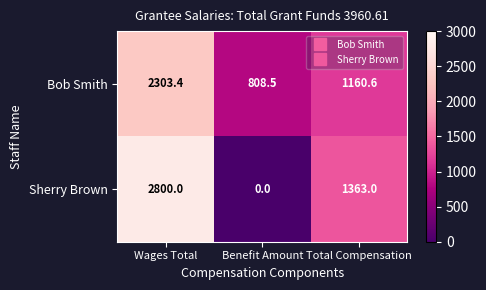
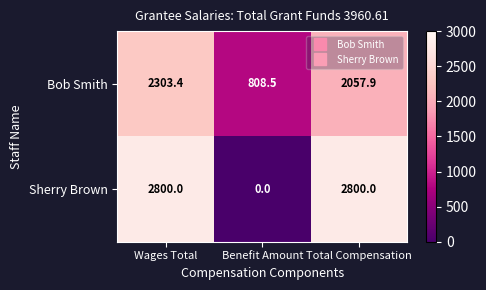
  {
    "Bob Smith": {
      "Wages Total": 2303.4,
      "Benefit Amount": 808.5,
-     "Total Compensation": 1160.6
+     "Total Compensation": 2057.9
    },
    "Sherry Brown": {
      "Wages Total": 2800.0,
      "Benefit Amount": 0.0,
-     "Total Compensation": 1363.0
+     "Total Compensation": 2800.0
    }
  }
